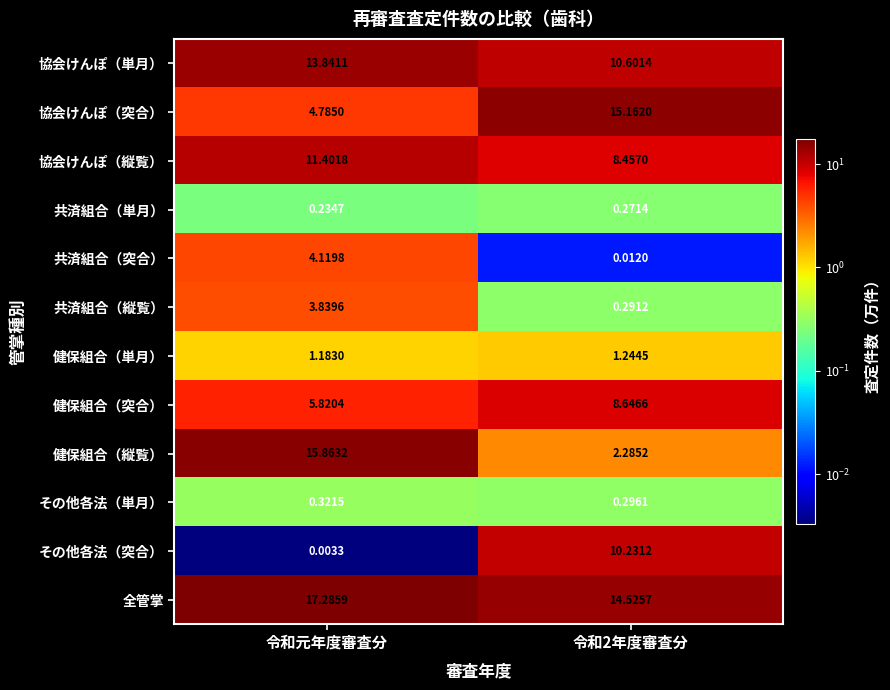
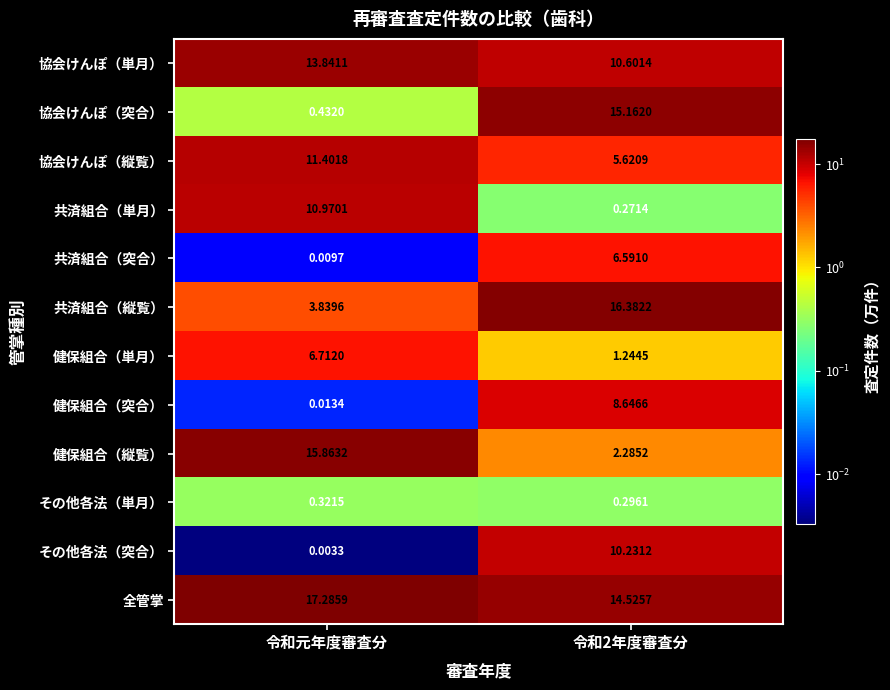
  {
    "協会けんぽ（単月）": {
      "令和元年度審査分": 13.8411,
      "令和2年度審査分": 10.6014
    },
    "協会けんぽ（突合）": {
-     "令和元年度審査分": 4.7850,
+     "令和元年度審査分": 0.4320,
      "令和2年度審査分": 15.1620
    },
    "協会けんぽ（縦覧）": {
      "令和元年度審査分": 11.4018,
-     "令和2年度審査分": 8.4570
+     "令和2年度審査分": 5.6209
    },
    "共済組合（単月）": {
-     "令和元年度審査分": 0.2347,
+     "令和元年度審査分": 10.9701,
      "令和2年度審査分": 0.2714
    },
    "共済組合（突合）": {
-     "令和元年度審査分": 4.1198,
-     "令和2年度審査分": 0.0120
+     "令和元年度審査分": 0.0097,
+     "令和2年度審査分": 6.5910
    },
    "共済組合（縦覧）": {
      "令和元年度審査分": 3.8396,
-     "令和2年度審査分": 0.2912
+     "令和2年度審査分": 16.3822
    },
    "健保組合（単月）": {
-     "令和元年度審査分": 1.1830,
+     "令和元年度審査分": 6.7120,
      "令和2年度審査分": 1.2445
    },
    "健保組合（突合）": {
-     "令和元年度審査分": 5.8204,
+     "令和元年度審査分": 0.0134,
      "令和2年度審査分": 8.6466
    },
    "健保組合（縦覧）": {
      "令和元年度審査分": 15.8632,
      "令和2年度審査分": 2.2852
    },
    "その他各法（単月）": {
      "令和元年度審査分": 0.3215,
      "令和2年度審査分": 0.2961
    },
    "その他各法（突合）": {
      "令和元年度審査分": 0.0033,
      "令和2年度審査分": 10.2312
    },
    "全管掌": {
      "令和元年度審査分": 17.2859,
      "令和2年度審査分": 14.5257
    }
  }
